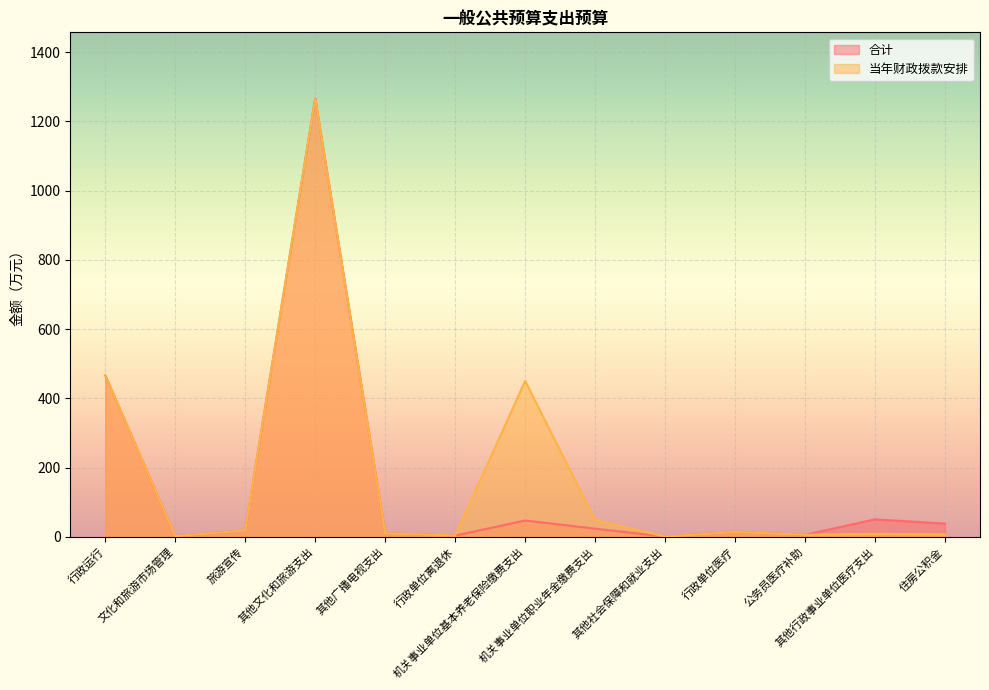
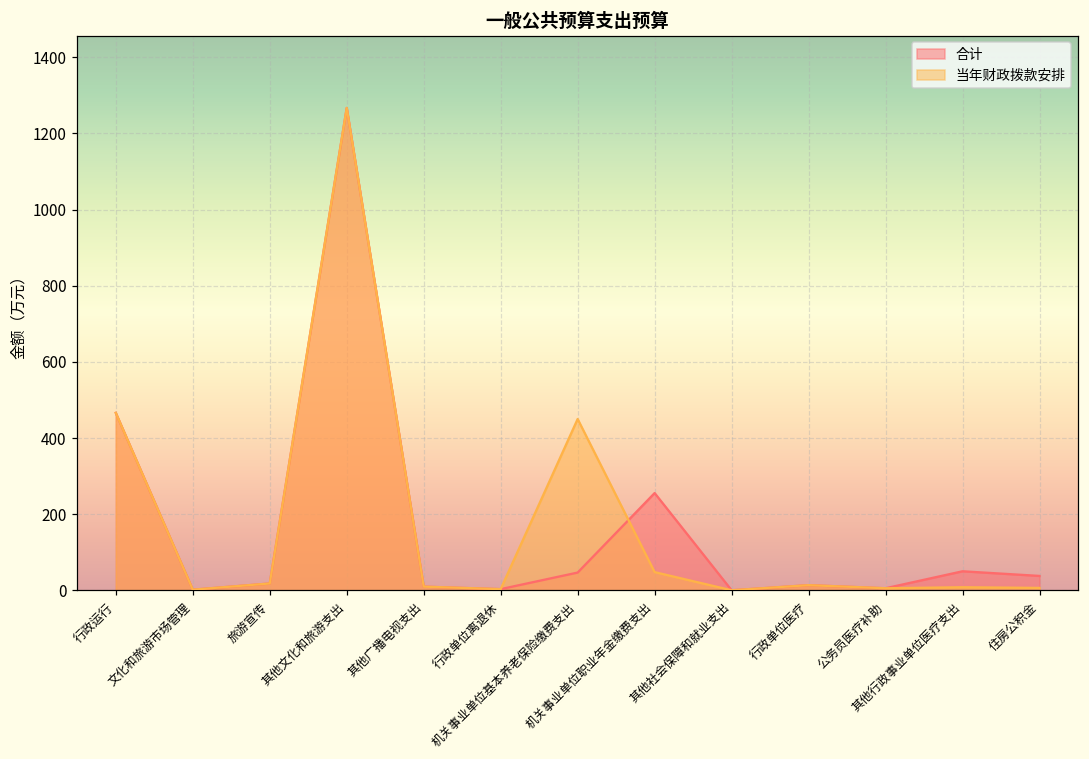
  {
    "合计": {
      "机关事业单位基本养老保险缴费支出": 50,
-     "机关事业单位职业年金缴费支出": 20,
+     "机关事业单位职业年金缴费支出": 260,
      "其他行政事业单位医疗支出": 50,
      "住房公积金": 40
    },
    "当年财政拨款安排": {
      "机关事业单位基本养老保险缴费支出": 450,
      "机关事业单位职业年金缴费支出": 50,
      "其他行政事业单位医疗支出": 10,
      "住房公积金": 10
    }
  }
